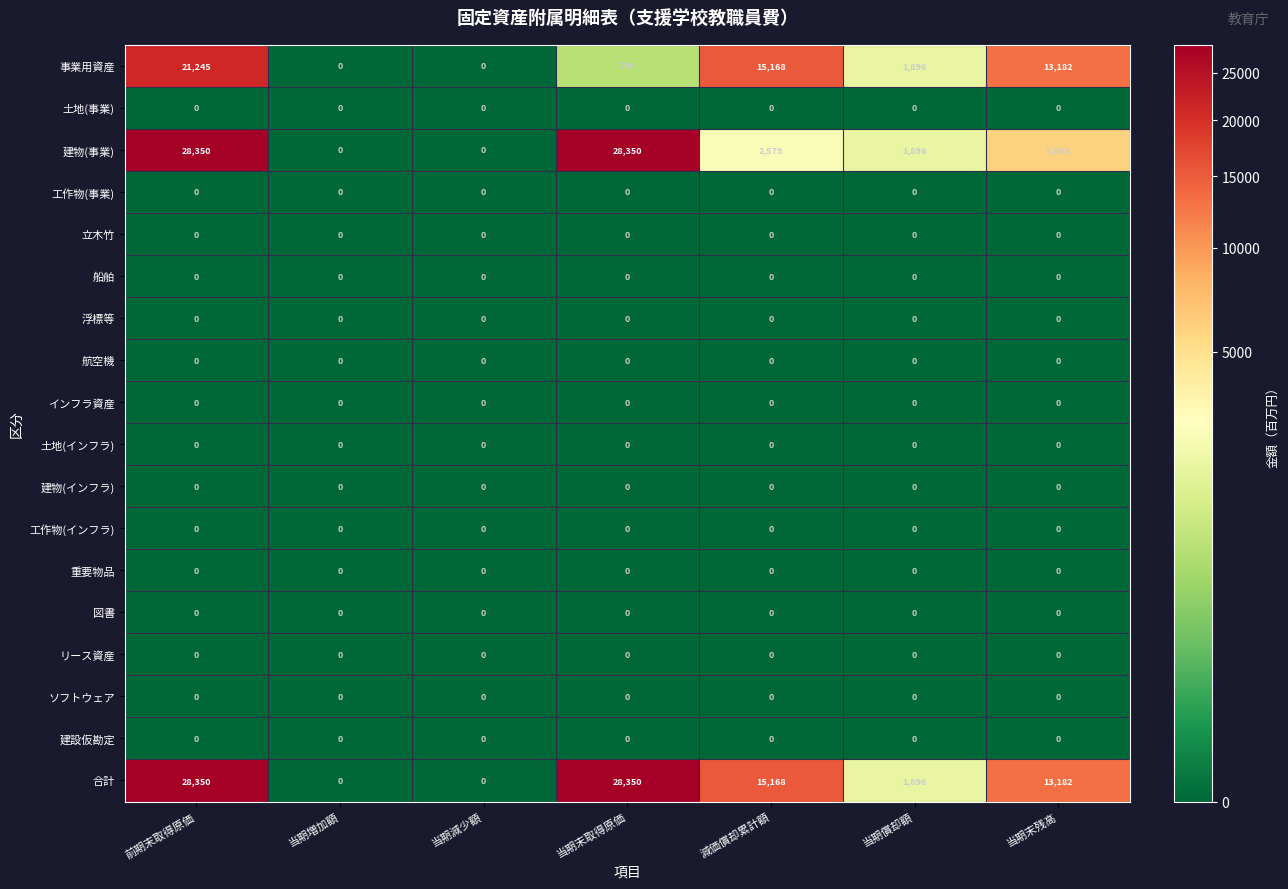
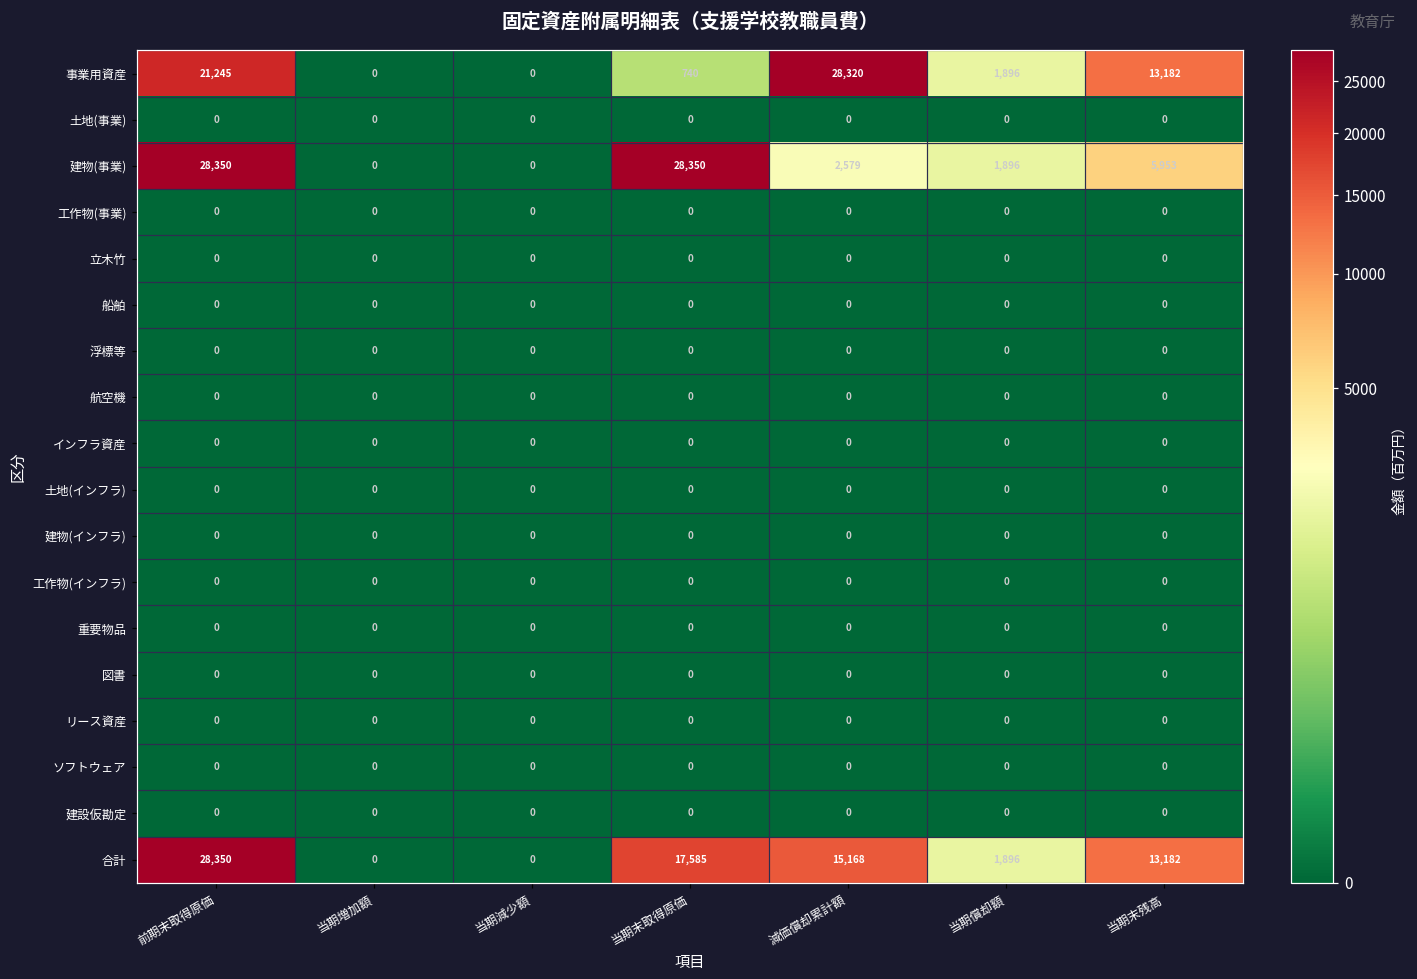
  {
    "事業用資産": {
      "前期末取得原価": "21,245",
      "当期増加額": "0",
      "当期減少額": "0",
      "当期末取得原価": "740",
-     "減価償却累計額": "15,168",
+     "減価償却累計額": "28,320",
      "当期末残高": "13,182"
    },
    "土地(事業)": {
      "前期末取得原価": "0",
      "当期増加額": "0",
      "当期減少額": "0",
      "当期末取得原価": "0",
      "減価償却累計額": "0",
      "当期償却額": "0",
      "当期末残高": "0"
    },
    "建物(事業)": {
      "前期末取得原価": "28,350",
      "当期増加額": "0",
      "当期減少額": "0",
      "当期末取得原価": "28,350",
      "減価償却累計額": "2,579",
      "当期末残高": "5,953"
    },
    "工作物(事業)": {
      "前期末取得原価": "0",
      "当期増加額": "0",
      "当期減少額": "0",
      "当期末取得原価": "0",
      "減価償却累計額": "0",
      "当期償却額": "0",
      "当期末残高": "0"
    },
    "立木竹": {
      "前期末取得原価": "0",
      "当期増加額": "0",
      "当期減少額": "0",
      "当期末取得原価": "0",
      "減価償却累計額": "0",
      "当期償却額": "0",
      "当期末残高": "0"
    },
    "船舶": {
      "前期末取得原価": "0",
      "当期増加額": "0",
      "当期減少額": "0",
      "当期末取得原価": "0",
      "減価償却累計額": "0",
      "当期償却額": "0",
      "当期末残高": "0"
    },
    "浮標等": {
      "前期末取得原価": "0",
      "当期増加額": "0",
      "当期減少額": "0",
      "当期末取得原価": "0",
      "減価償却累計額": "0",
      "当期償却額": "0",
      "当期末残高": "0"
    },
    "航空機": {
      "前期末取得原価": "0",
      "当期増加額": "0",
      "当期減少額": "0",
      "当期末取得原価": "0",
      "減価償却累計額": "0",
      "当期償却額": "0",
      "当期末残高": "0"
    },
    "インフラ資産": {
      "前期末取得原価": "0",
      "当期増加額": "0",
      "当期減少額": "0",
      "当期末取得原価": "0",
      "減価償却累計額": "0",
      "当期償却額": "0",
      "当期末残高": "0"
    },
    "土地(インフラ)": {
      "前期末取得原価": "0",
      "当期増加額": "0",
      "当期減少額": "0",
      "当期末取得原価": "0",
      "減価償却累計額": "0",
      "当期償却額": "0",
      "当期末残高": "0"
    },
    "建物(インフラ)": {
      "前期末取得原価": "0",
      "当期増加額": "0",
      "当期減少額": "0",
      "当期末取得原価": "0",
      "減価償却累計額": "0",
      "当期償却額": "0",
      "当期末残高": "0"
    },
    "工作物(インフラ)": {
      "前期末取得原価": "0",
      "当期増加額": "0",
      "当期減少額": "0",
      "当期末取得原価": "0",
      "減価償却累計額": "0",
      "当期償却額": "0",
      "当期末残高": "0"
    },
    "重要物品": {
      "前期末取得原価": "0",
      "当期増加額": "0",
      "当期減少額": "0",
      "当期末取得原価": "0",
      "減価償却累計額": "0",
      "当期償却額": "0",
      "当期末残高": "0"
    },
    "図書": {
      "前期末取得原価": "0",
      "当期増加額": "0",
      "当期減少額": "0",
      "当期末取得原価": "0",
      "減価償却累計額": "0",
      "当期償却額": "0",
      "当期末残高": "0"
    },
    "リース資産": {
      "前期末取得原価": "0",
      "当期増加額": "0",
      "当期減少額": "0",
      "当期末取得原価": "0",
      "減価償却累計額": "0",
      "当期償却額": "0",
      "当期末残高": "0"
    },
    "ソフトウェア": {
      "前期末取得原価": "0",
      "当期増加額": "0",
      "当期減少額": "0",
      "当期末取得原価": "0",
      "減価償却累計額": "0",
      "当期償却額": "0",
      "当期末残高": "0"
    },
    "建設仮勘定": {
      "前期末取得原価": "0",
      "当期増加額": "0",
      "当期減少額": "0",
      "当期末取得原価": "0",
      "減価償却累計額": "0",
      "当期償却額": "0",
      "当期末残高": "0"
    },
    "合計": {
      "前期末取得原価": "28,350",
      "当期増加額": "0",
      "当期減少額": "0",
-     "当期末取得原価": "28,350",
+     "当期末取得原価": "17,585",
      "減価償却累計額": "15,168",
      "当期末残高": "13,182"
    }
  }
